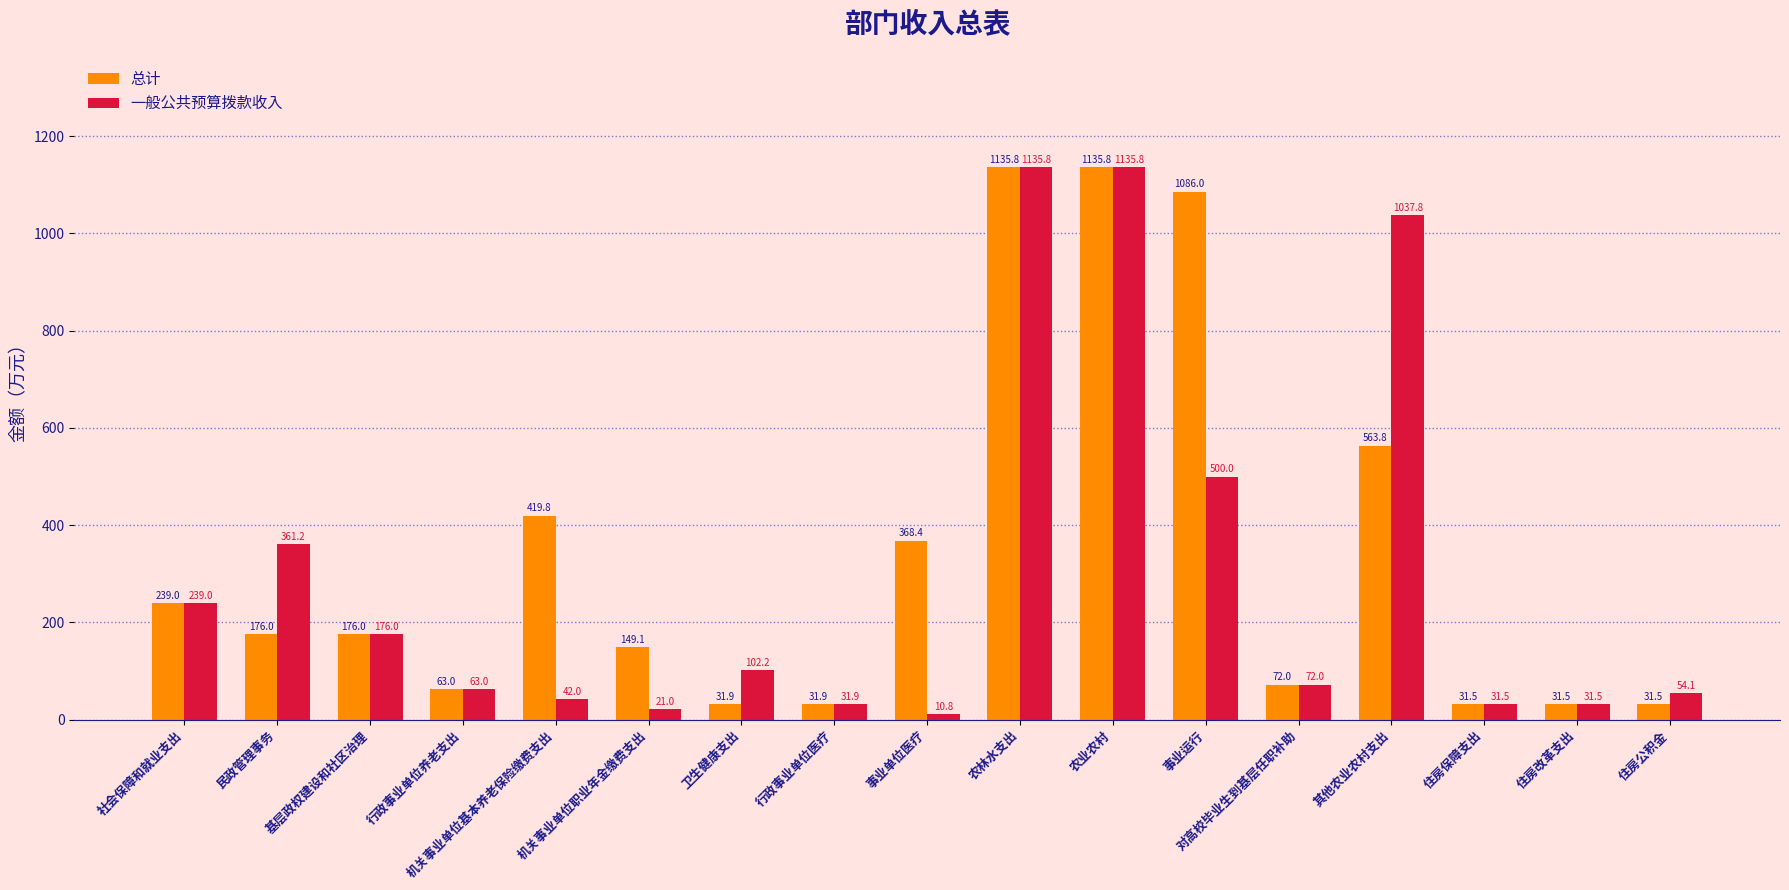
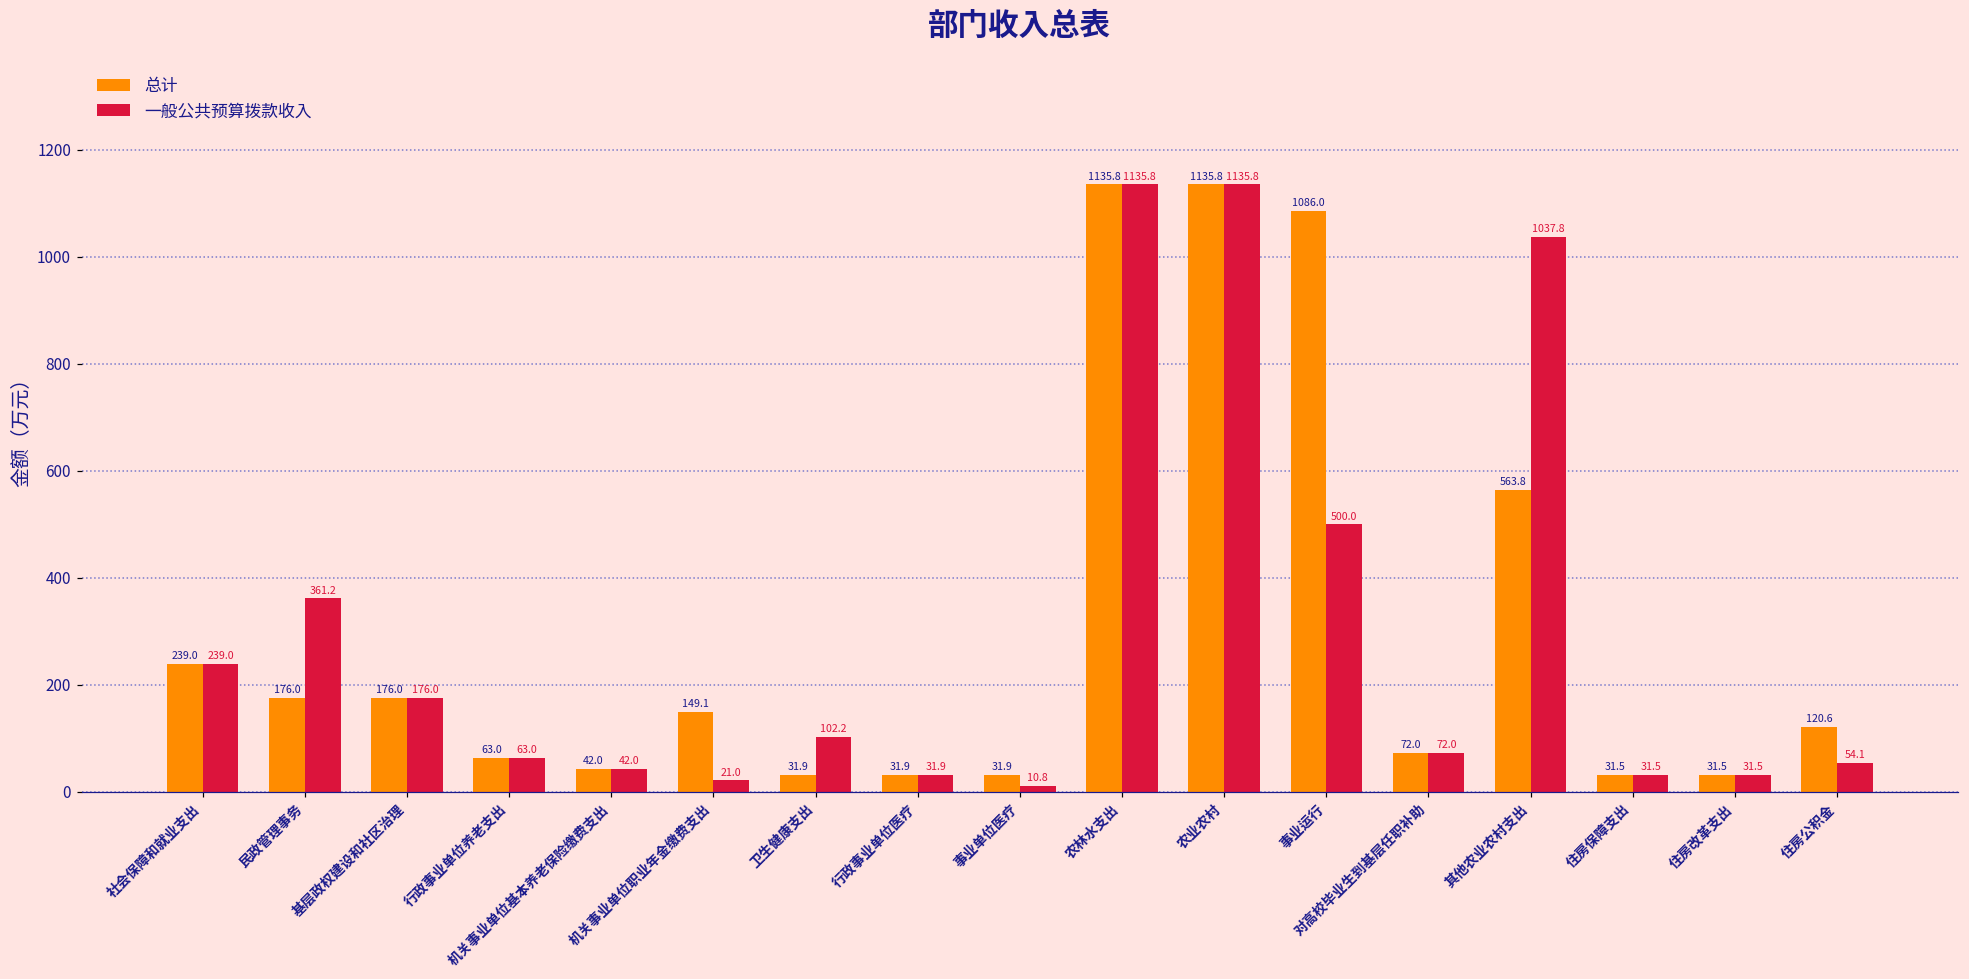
  {
    "总计": {
      "社会保障和就业支出": 239.0,
      "民政管理事务": 176.0,
      "基层政权建设和社区治理": 176.0,
      "行政事业单位养老支出": 63.0,
-     "机关事业单位基本养老保险缴费支出": 419.8,
+     "机关事业单位基本养老保险缴费支出": 42.0,
      "机关事业单位职业年金缴费支出": 149.1,
      "卫生健康支出": 31.9,
      "行政事业单位医疗": 31.9,
-     "事业单位医疗": 368.4,
+     "事业单位医疗": 31.9,
      "农林水支出": 1135.8,
      "农业农村": 1135.8,
      "事业运行": 1086.0,
      "对高校毕业生到基层任职补助": 72.0,
      "其他农业农村支出": 563.8,
      "住房保障支出": 31.5,
      "住房改革支出": 31.5,
-     "住房公积金": 31.5
+     "住房公积金": 120.6
    },
    "一般公共预算拨款收入": {
      "社会保障和就业支出": 239.0,
      "民政管理事务": 361.2,
      "基层政权建设和社区治理": 176.0,
      "行政事业单位养老支出": 63.0,
      "机关事业单位基本养老保险缴费支出": 42.0,
      "机关事业单位职业年金缴费支出": 21.0,
      "卫生健康支出": 102.2,
      "行政事业单位医疗": 31.9,
      "事业单位医疗": 10.8,
      "农林水支出": 1135.8,
      "农业农村": 1135.8,
      "事业运行": 500.0,
      "对高校毕业生到基层任职补助": 72.0,
      "其他农业农村支出": 1037.8,
      "住房保障支出": 31.5,
      "住房改革支出": 31.5,
      "住房公积金": 54.1
    }
  }
